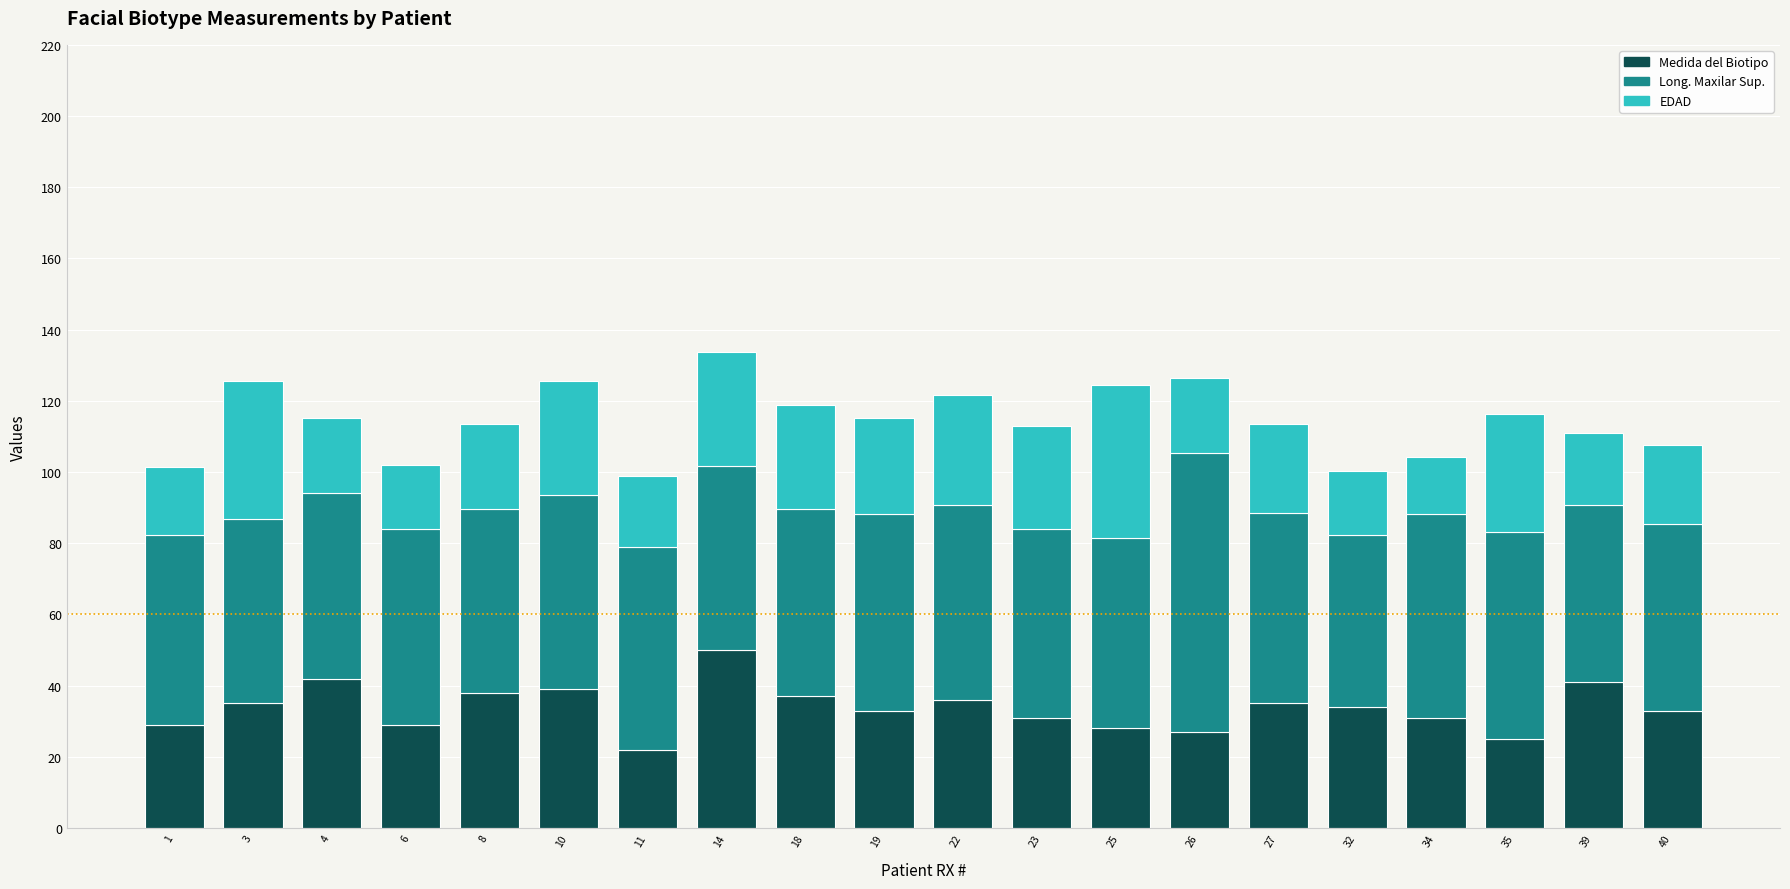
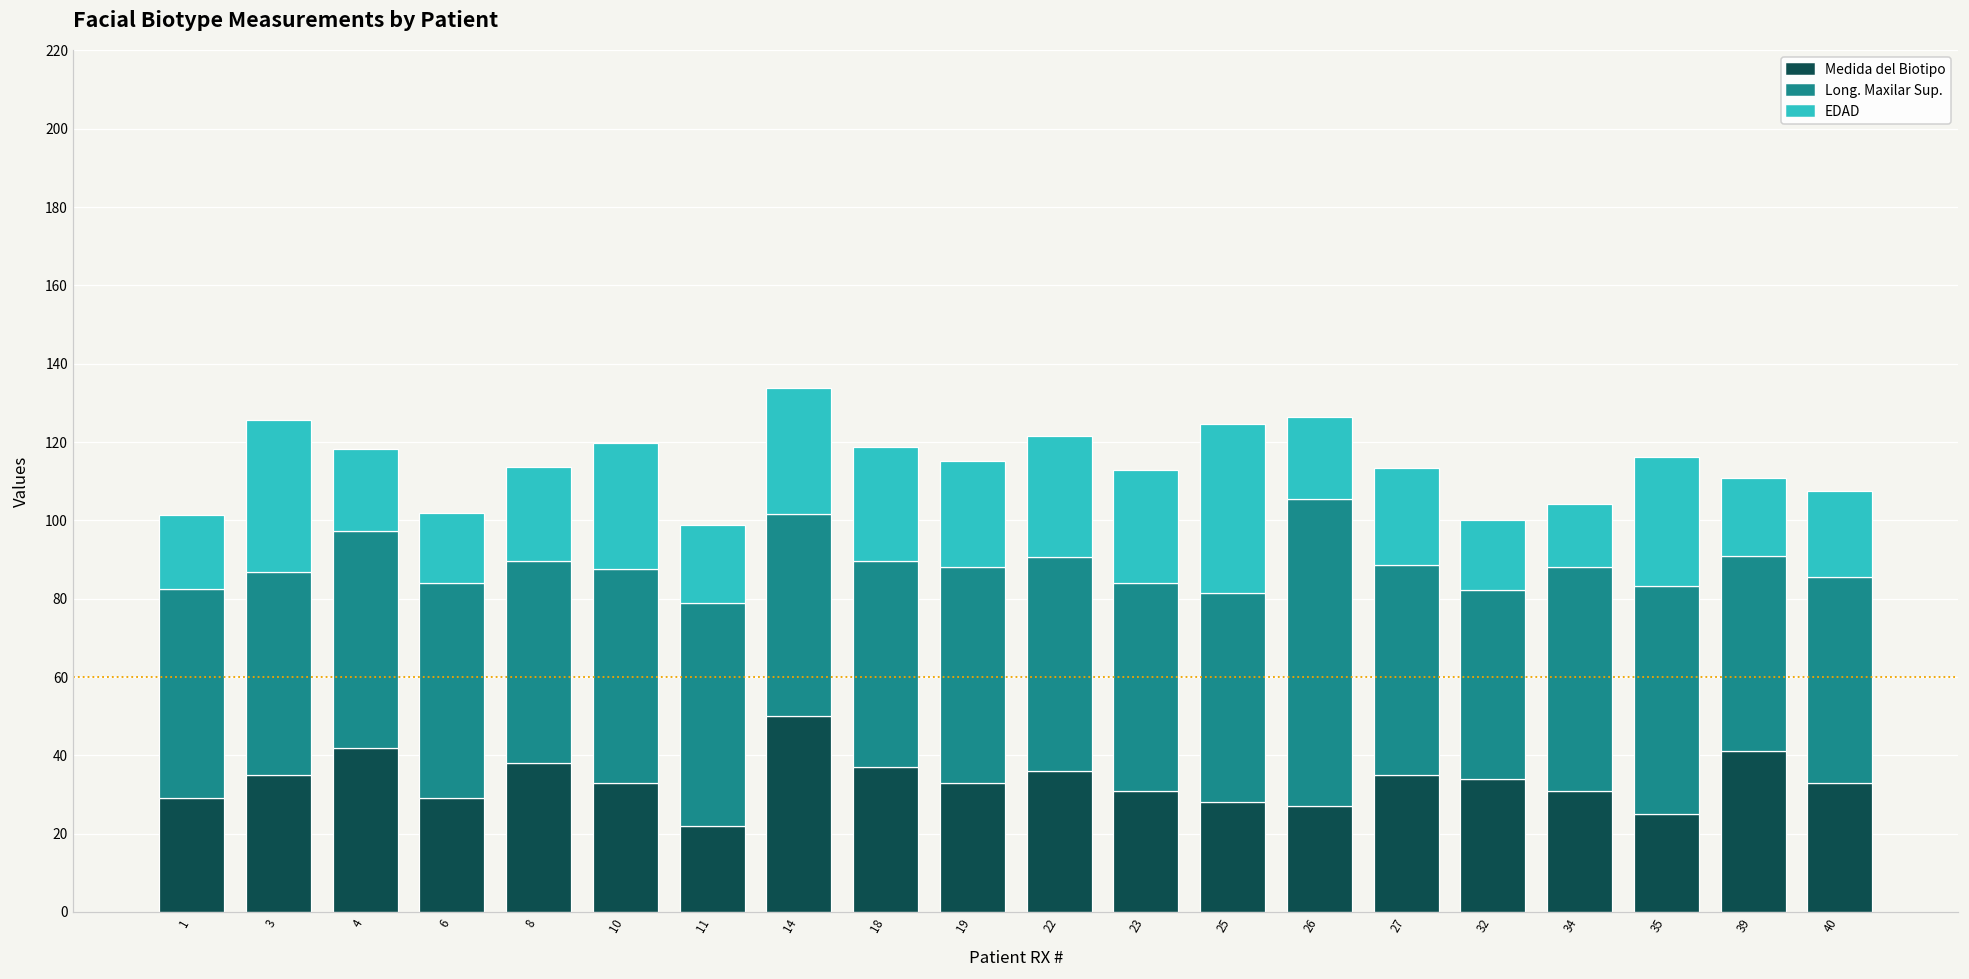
  {
    "Medida del Biotipo": {
      "1": 29,
      "3": 35,
      "4": 42,
      "6": 29,
      "8": 38,
-     "10": 39,
+     "10": 33,
      "11": 22,
      "14": 50,
      "18": 37,
      "19": 33,
      "22": 36,
      "23": 31,
      "25": 28,
      "26": 27,
      "27": 35,
      "32": 34,
      "34": 31,
      "35": 25,
      "39": 41,
      "40": 33
    },
    "Long. Maxilar Sup.": {
      "1": 53,
      "3": 52,
-     "4": 52,
+     "4": 55,
      "6": 55,
      "8": 52,
      "10": 55,
      "11": 57,
      "14": 52,
      "18": 53,
      "19": 55,
      "22": 55,
      "23": 53,
      "25": 54,
      "26": 78,
      "27": 53,
      "32": 48,
      "34": 57,
      "35": 58,
      "39": 50,
      "40": 53
    },
    "EDAD": {
      "1": 19,
      "3": 39,
      "4": 21,
      "6": 18,
      "8": 24,
      "10": 32,
      "11": 20,
      "14": 32,
      "18": 29,
      "19": 27,
      "22": 31,
      "23": 29,
      "25": 43,
      "26": 21,
      "27": 25,
      "32": 18,
      "34": 16,
      "35": 33,
      "39": 20,
      "40": 22
    }
  }
